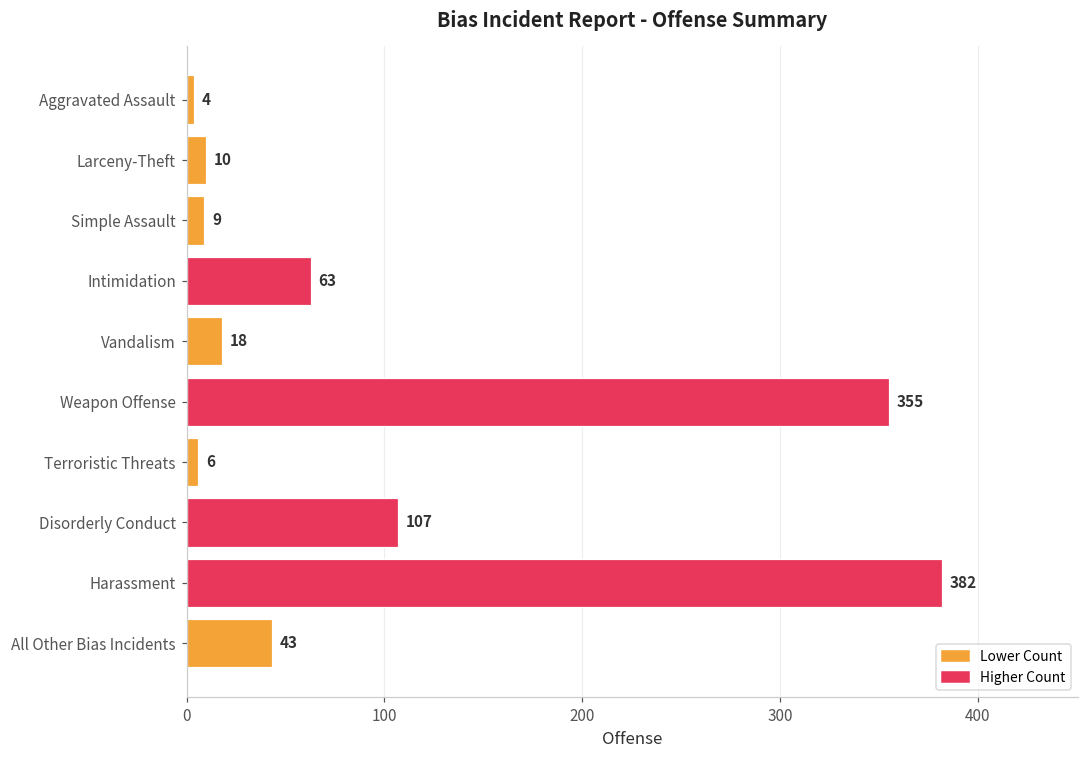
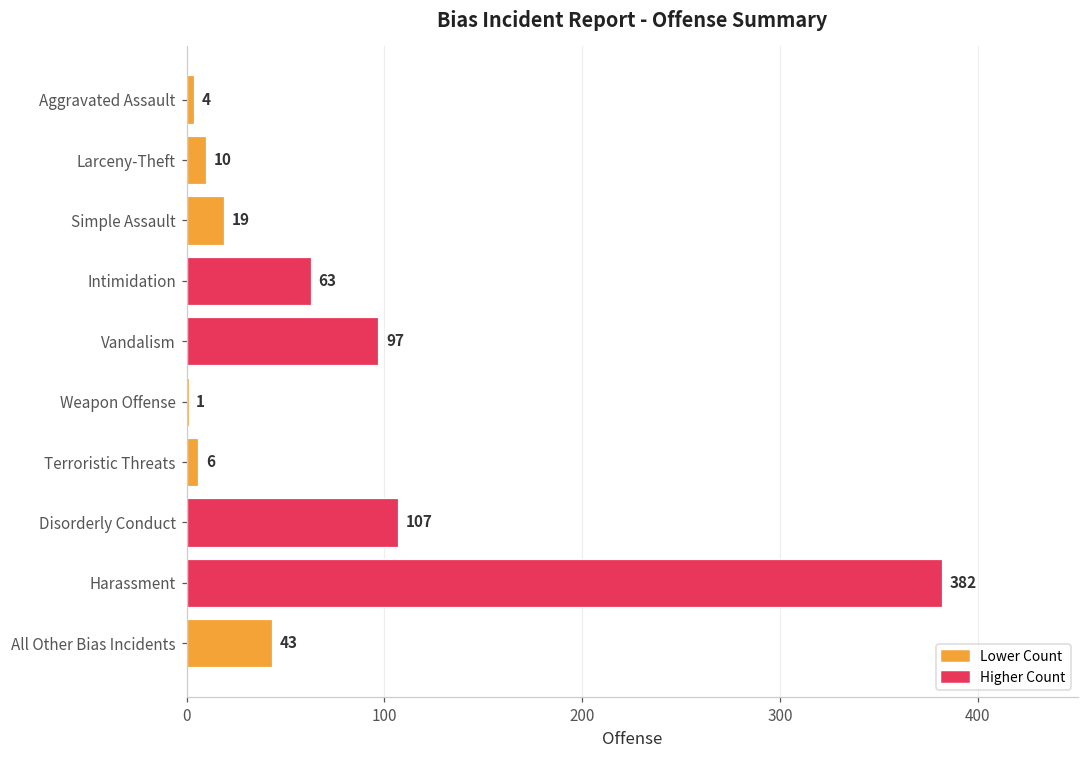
  {
    "Aggravated Assault": 4,
    "Larceny-Theft": 10,
-   "Simple Assault": 9,
+   "Simple Assault": 19,
    "Intimidation": 63,
-   "Vandalism": 18,
-   "Weapon Offense": 355,
+   "Vandalism": 97,
+   "Weapon Offense": 1,
    "Terroristic Threats": 6,
    "Disorderly Conduct": 107,
    "Harassment": 382,
    "All Other Bias Incidents": 43
  }
